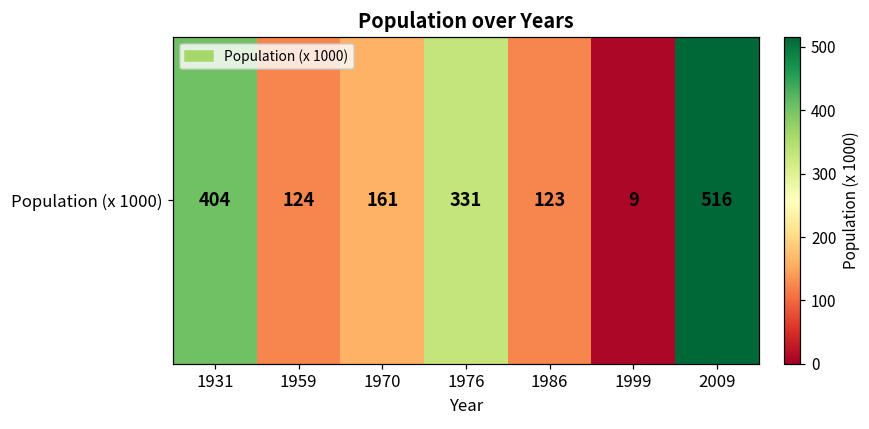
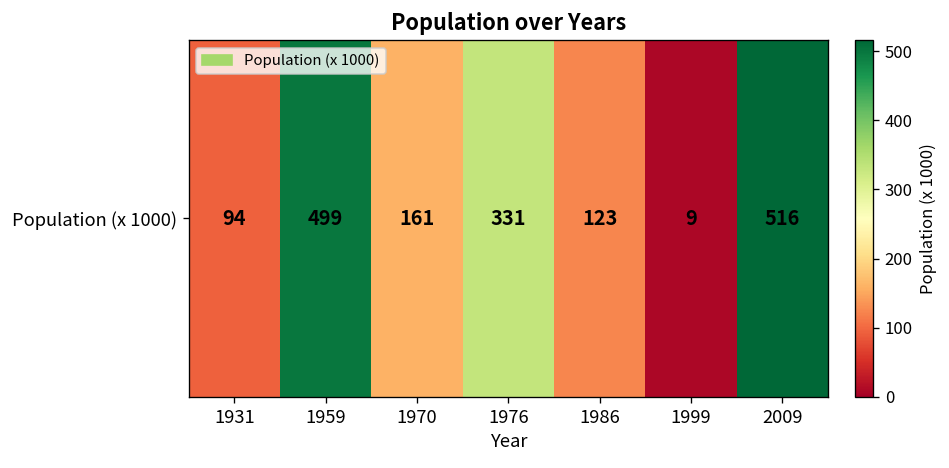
  {
    "Population (x 1000)": {
-     "1931": 404,
-     "1959": 124,
+     "1931": 94,
+     "1959": 499,
      "1970": 161,
      "1976": 331,
      "1986": 123,
      "1999": 9,
      "2009": 516
    }
  }
